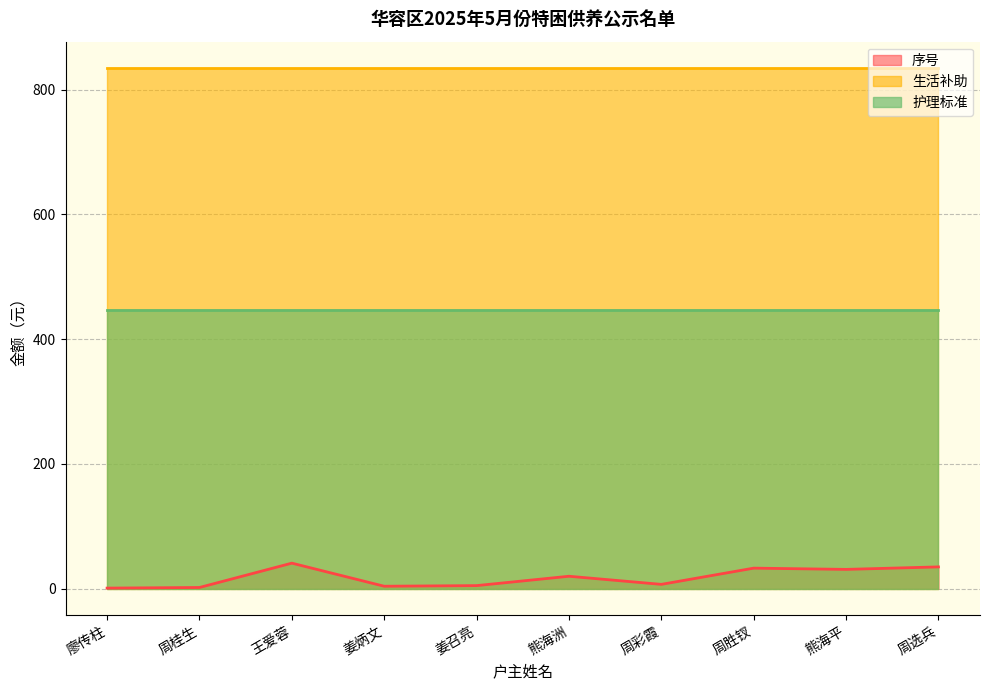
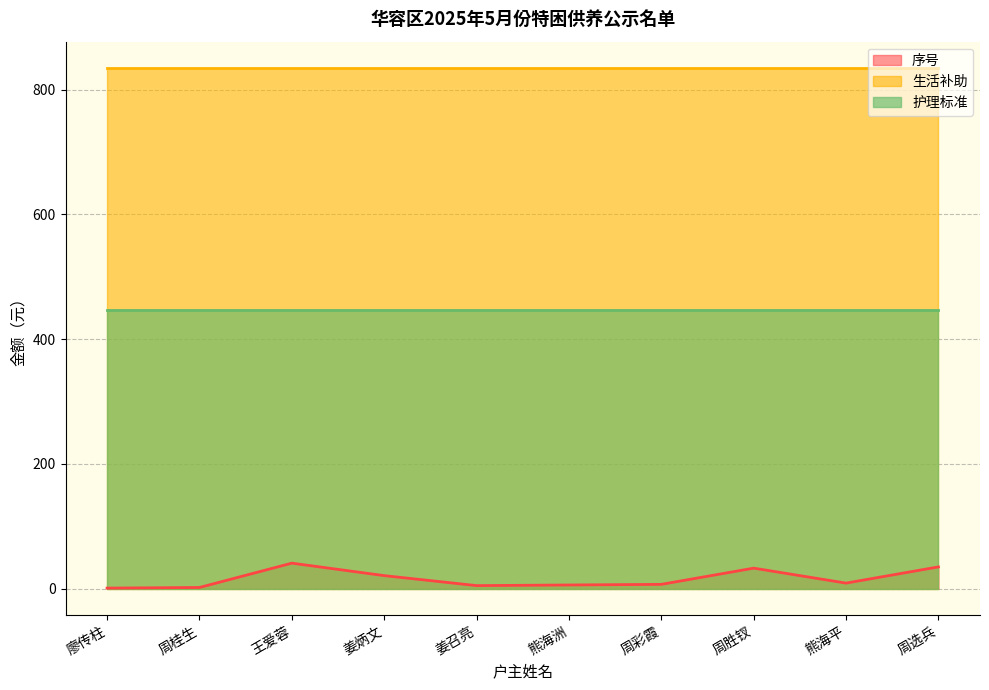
  {
    "序号": {
      "廖传柱": 0,
      "周桂生": 0,
      "王爱蓉": 40,
-     "姜炳文": 0,
+     "姜炳文": 20,
      "姜召亮": 10,
-     "熊海洲": 20,
+     "熊海洲": 10,
      "周彩霞": 10,
      "周胜钗": 30,
-     "熊海平": 30,
+     "熊海平": 10,
      "周选兵": 40
    },
    "生活补助": {
      "廖传柱": 840,
      "周桂生": 840,
      "王爱蓉": 840,
      "姜炳文": 840,
      "姜召亮": 840,
      "熊海洲": 840,
      "周彩霞": 840,
      "周胜钗": 840,
      "熊海平": 840
    },
    "护理标准": {
      "廖传柱": 450,
      "周桂生": 450,
      "王爱蓉": 450,
      "姜炳文": 450,
      "姜召亮": 450,
      "熊海洲": 450,
      "周彩霞": 450,
      "周胜钗": 450,
      "熊海平": 450,
      "周选兵": 450
    }
  }
